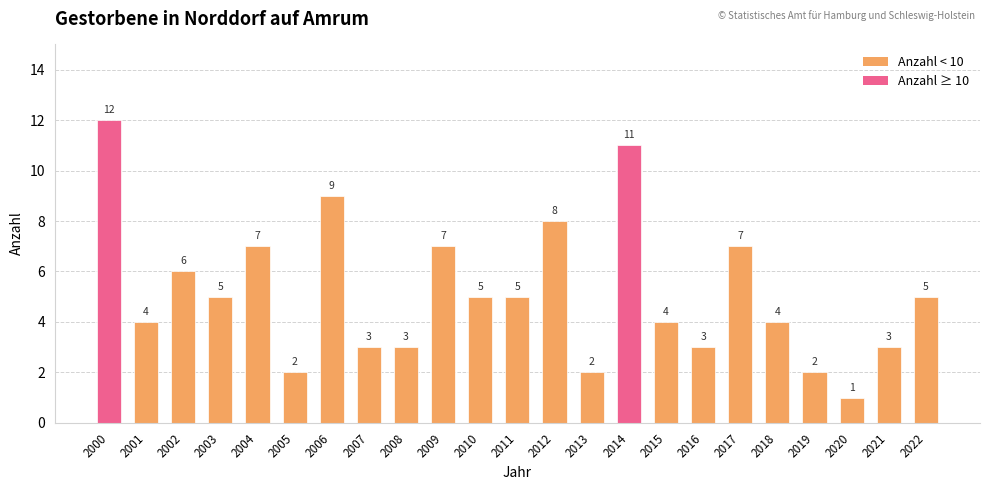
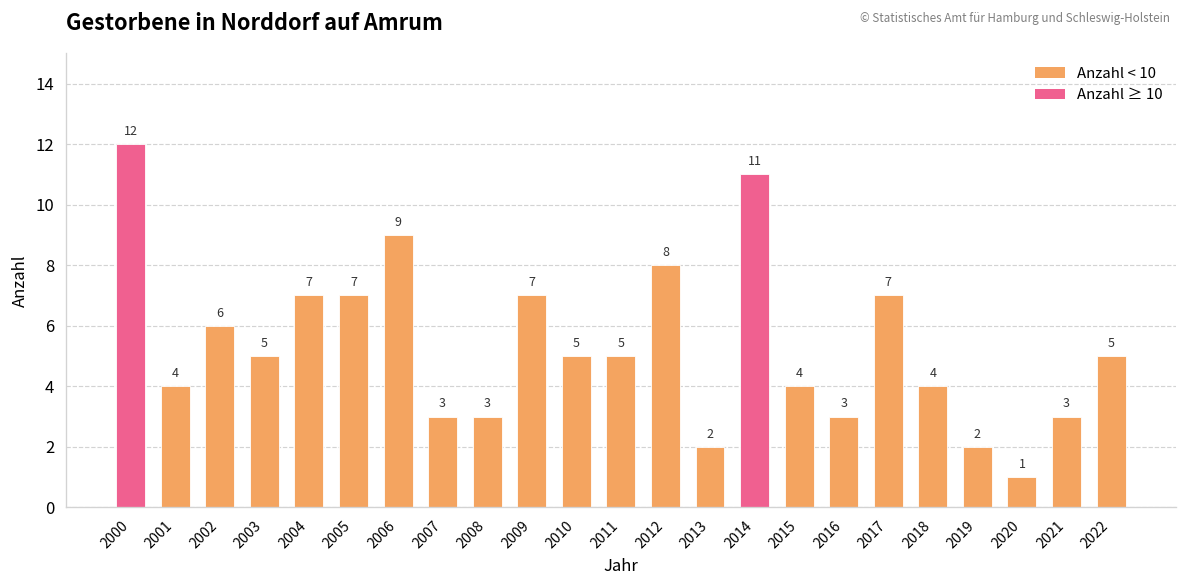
  {
    "2000": 12,
    "2001": 4,
    "2002": 6,
    "2003": 5,
    "2004": 7,
-   "2005": 2,
+   "2005": 7,
    "2006": 9,
    "2007": 3,
    "2008": 3,
    "2009": 7,
    "2010": 5,
    "2011": 5,
    "2012": 8,
    "2013": 2,
    "2014": 11,
    "2015": 4,
    "2016": 3,
    "2017": 7,
    "2018": 4,
    "2019": 2,
    "2020": 1,
    "2021": 3,
    "2022": 5
  }
